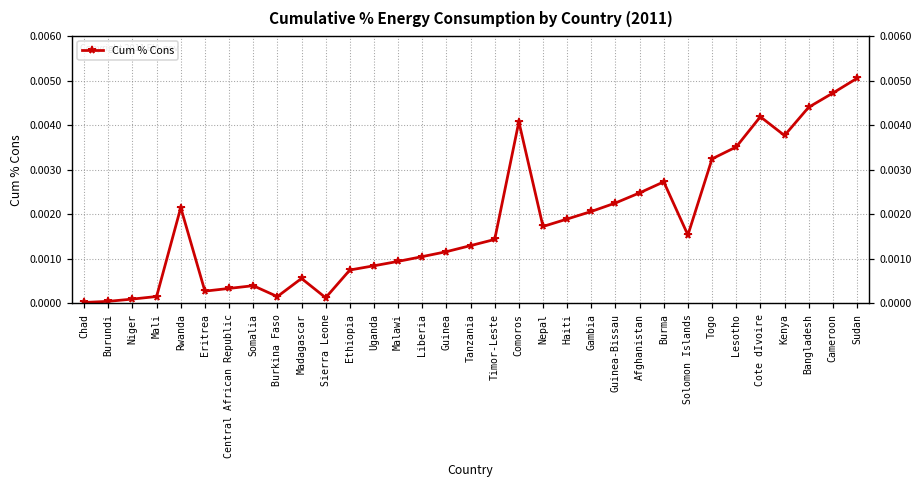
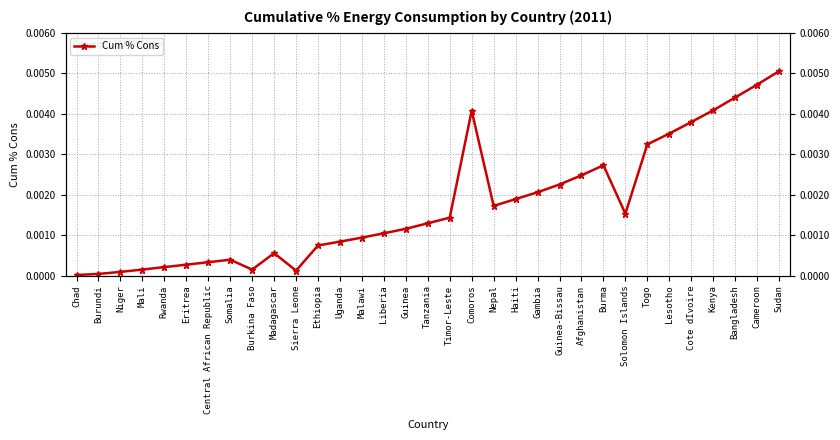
  {
    "Chad": 0.0000,
    "Burundi": 0.0000,
    "Niger": 0.0001,
    "Mali": 0.0002,
-   "Rwanda": 0.0021,
+   "Rwanda": 0.0002,
    "Eritrea": 0.0003,
    "Central African Republic": 0.0003,
    "Somalia": 0.0004,
    "Burkina Faso": 0.0002,
    "Madagascar": 0.0006,
    "Sierra Leone": 0.0001,
    "Ethiopia": 0.0007,
    "Uganda": 0.0008,
    "Malawi": 0.0009,
    "Liberia": 0.0010,
    "Guinea": 0.0012,
    "Tanzania": 0.0013,
    "Timor-Leste": 0.0014,
    "Comoros": 0.0041,
    "Nepal": 0.0017,
    "Haiti": 0.0019,
    "Gambia": 0.0021,
    "Guinea-Bissau": 0.0023,
    "Afghanistan": 0.0025,
    "Burma": 0.0027,
    "Solomon Islands": 0.0015,
    "Togo": 0.0032,
    "Lesotho": 0.0035,
-   "Cote dIvoire": 0.0042,
-   "Kenya": 0.0038,
+   "Cote dIvoire": 0.0038,
+   "Kenya": 0.0041,
    "Bangladesh": 0.0044,
    "Cameroon": 0.0047,
    "Sudan": 0.0050
  }
